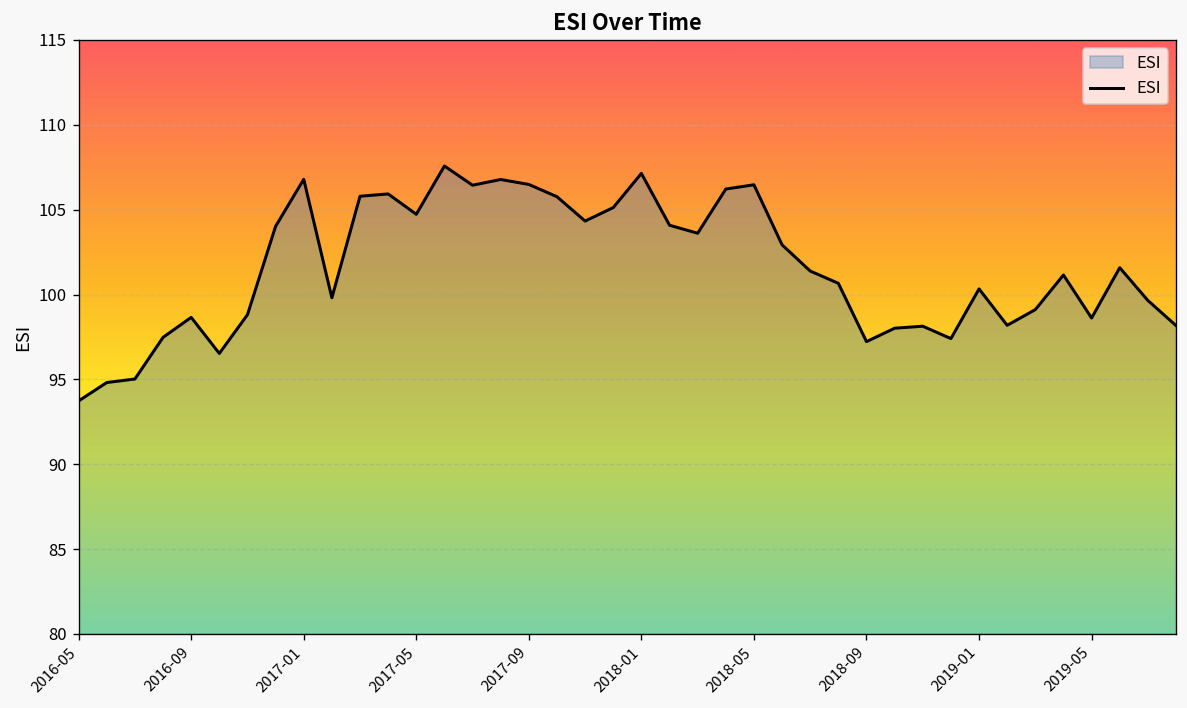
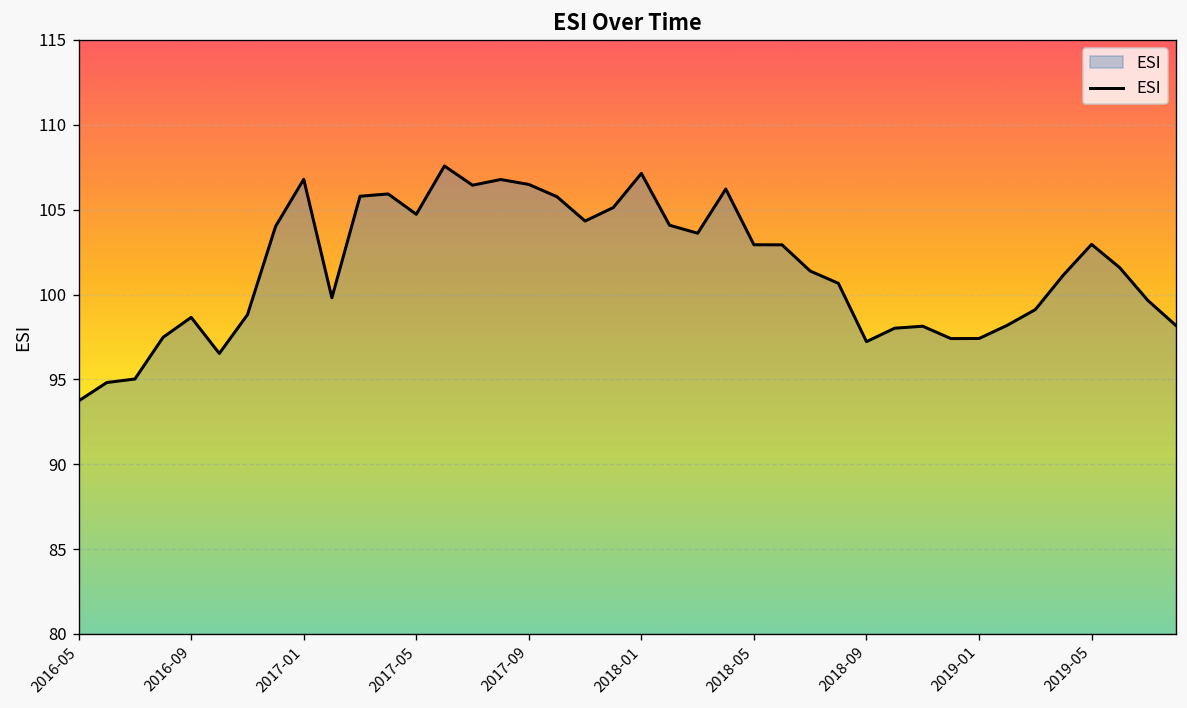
  {
    "2016-05": 93.7,
    "2016-09": 98.7,
    "2017-01": 106.8,
    "2017-05": 104.7,
    "2017-09": 106.5,
    "2018-01": 107.1,
-   "2018-05": 106.5,
+   "2018-05": 102.9,
    "2018-09": 97.2,
-   "2019-01": 100.3,
-   "2019-05": 98.6
+   "2019-01": 97.4,
+   "2019-05": 103.0
  }
